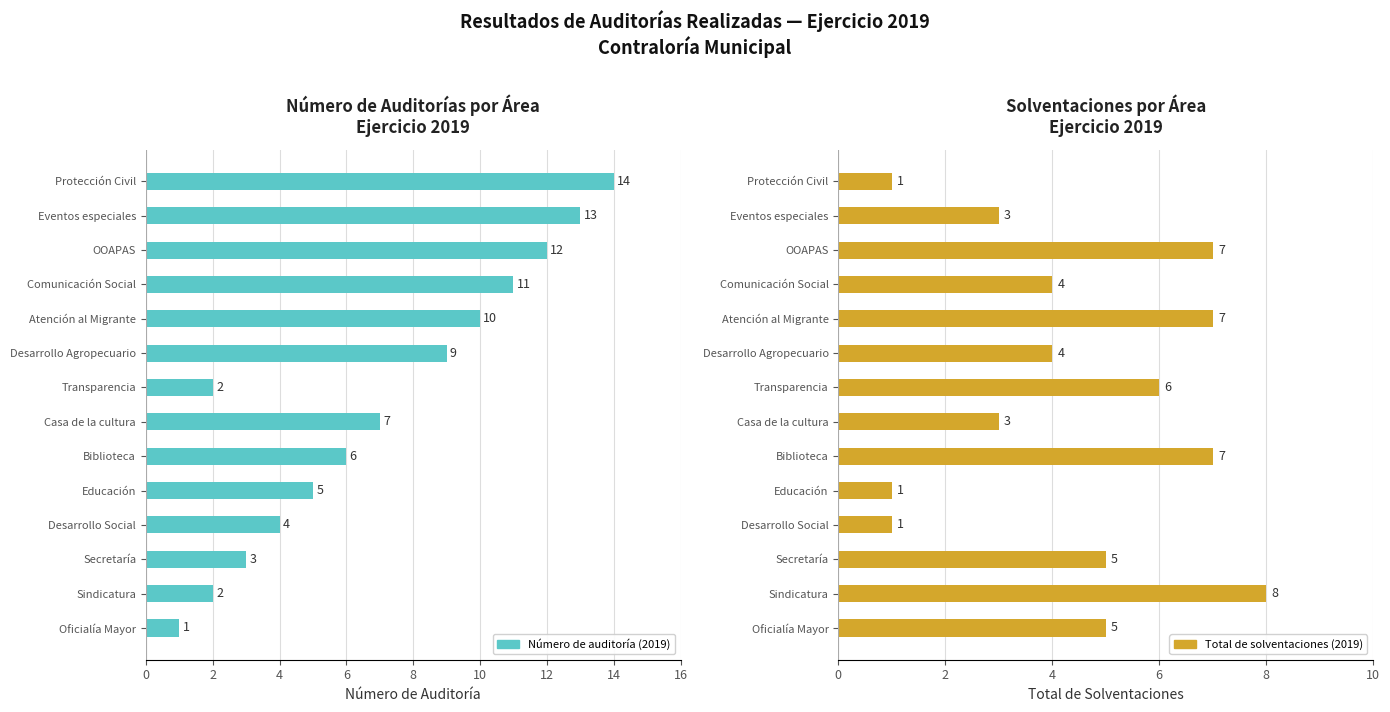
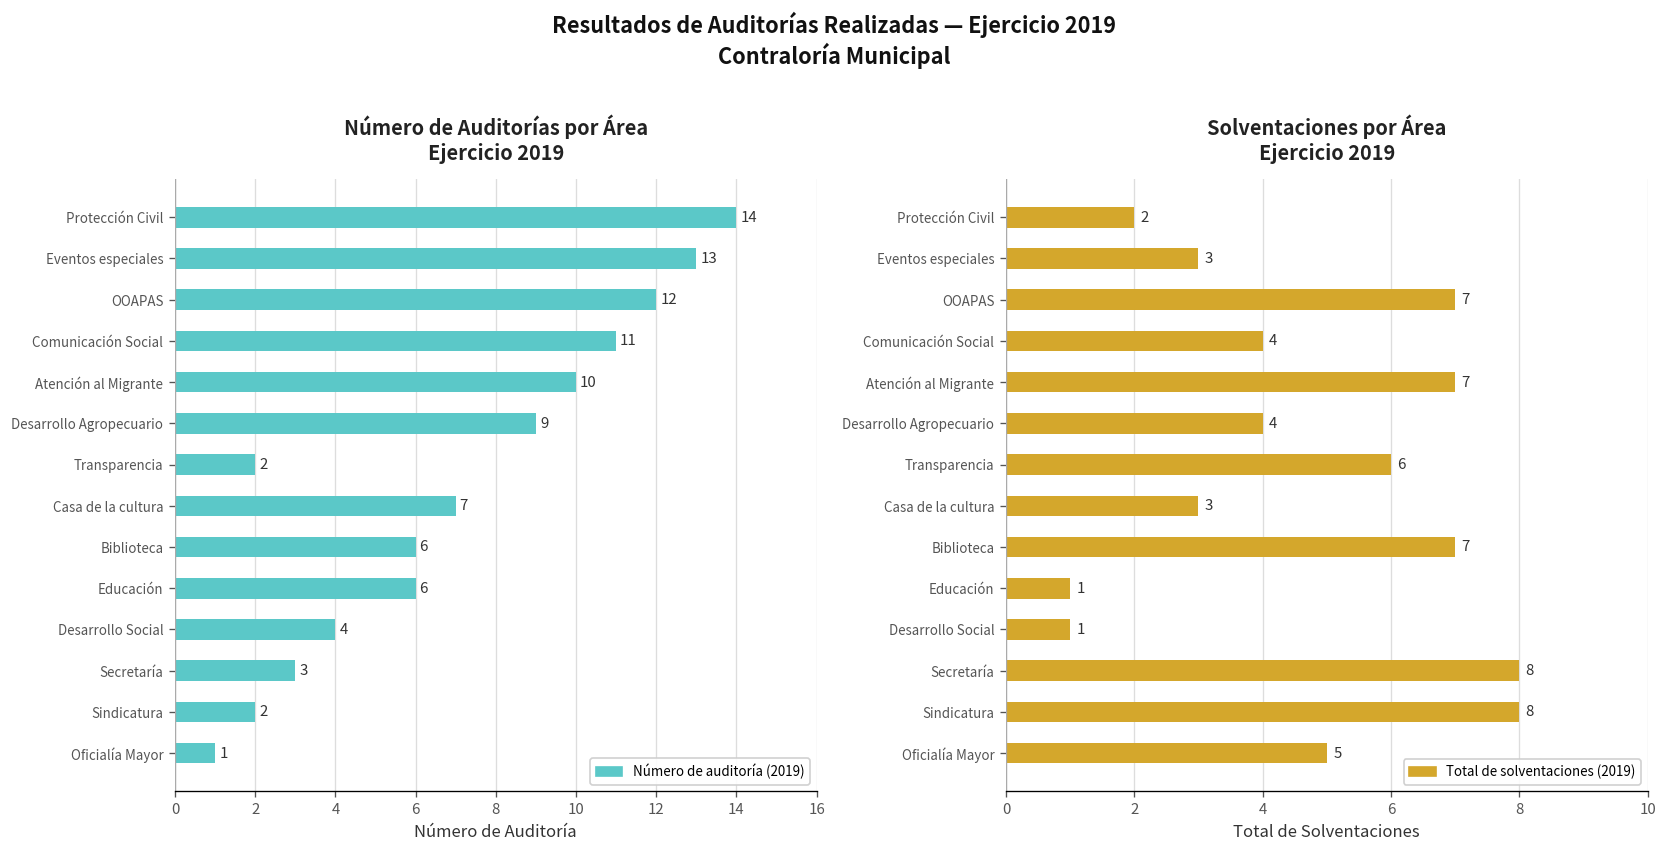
  {
    "Número de Auditorías por Área Ejercicio 2019": {
      "Protección Civil": 14,
      "Eventos especiales": 13,
      "OOAPAS": 12,
      "Comunicación Social": 11,
      "Atención al Migrante": 10,
      "Desarrollo Agropecuario": 9,
      "Transparencia": 2,
      "Casa de la cultura": 7,
      "Biblioteca": 6,
-     "Educación": 5,
+     "Educación": 6,
      "Desarrollo Social": 4,
      "Secretaría": 3,
      "Sindicatura": 2,
      "Oficialía Mayor": 1
    },
    "Solventaciones por Área Ejercicio 2019": {
-     "Protección Civil": 1,
+     "Protección Civil": 2,
      "Eventos especiales": 3,
      "OOAPAS": 7,
      "Comunicación Social": 4,
      "Atención al Migrante": 7,
      "Desarrollo Agropecuario": 4,
      "Transparencia": 6,
      "Casa de la cultura": 3,
      "Biblioteca": 7,
      "Educación": 1,
      "Desarrollo Social": 1,
-     "Secretaría": 5,
+     "Secretaría": 8,
      "Sindicatura": 8,
      "Oficialía Mayor": 5
    }
  }
